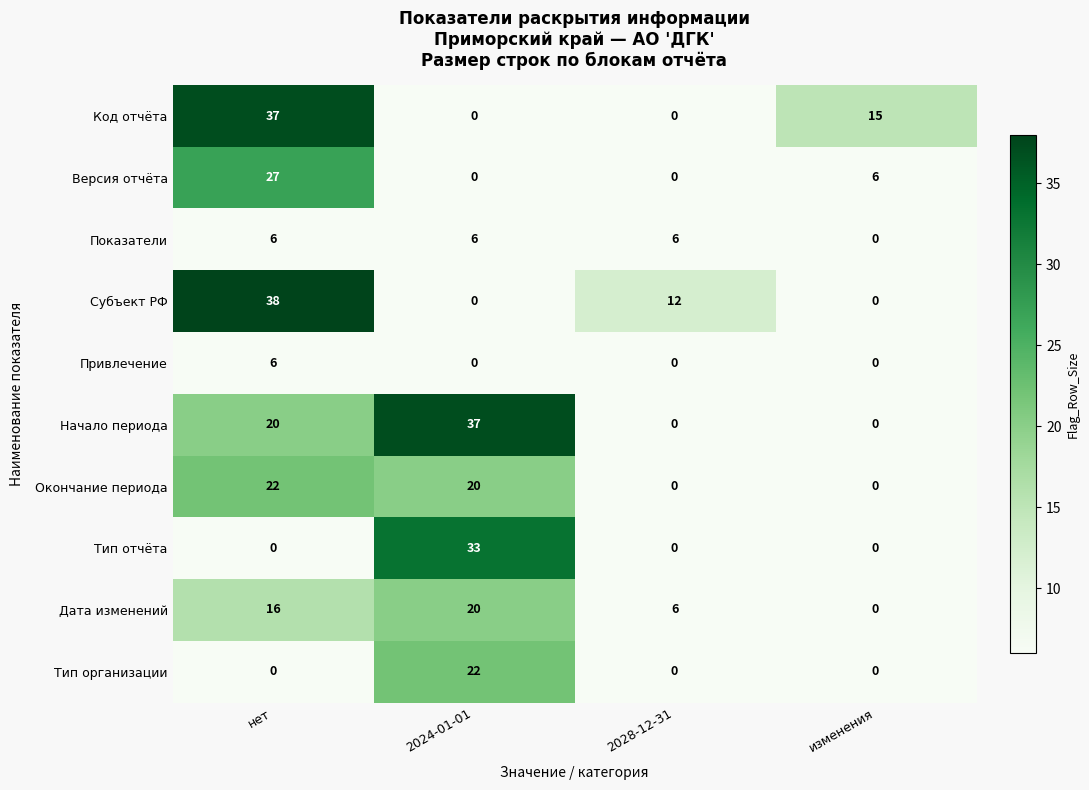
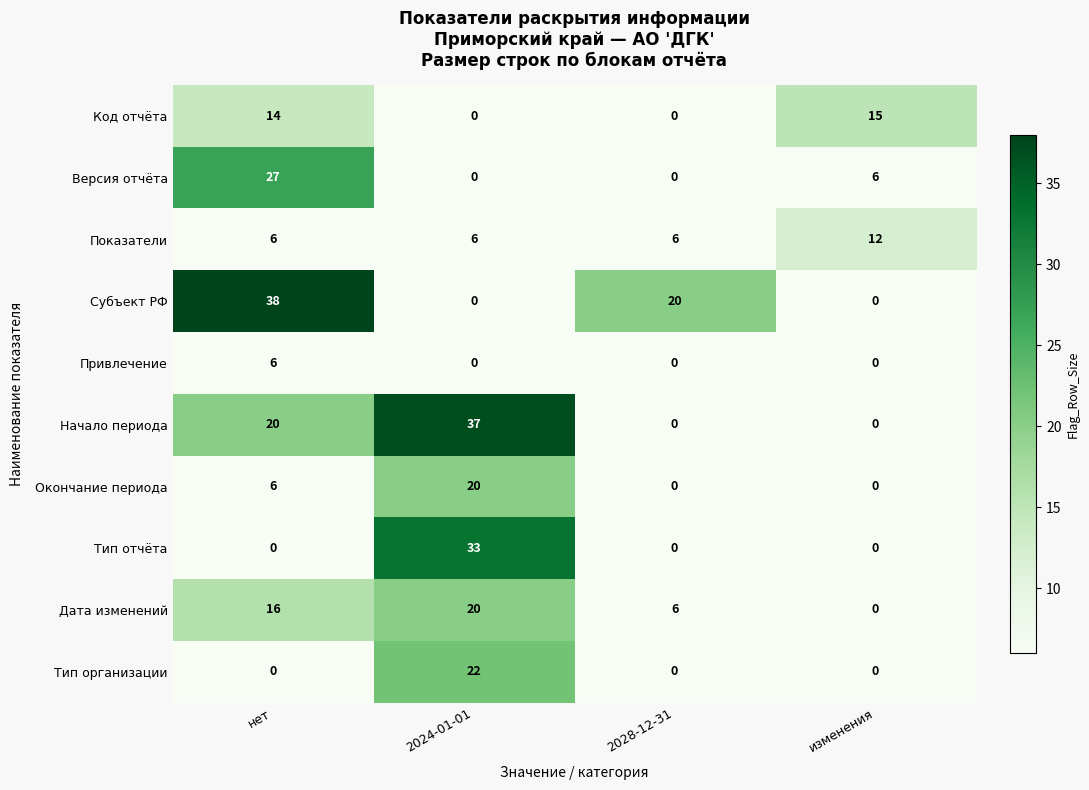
  {
    "Код отчёта": {
-     "нет": 37,
+     "нет": 14,
      "2024-01-01": 0,
      "2028-12-31": 0,
      "изменения": 15
    },
    "Версия отчёта": {
      "нет": 27,
      "2024-01-01": 0,
      "2028-12-31": 0,
      "изменения": 6
    },
    "Показатели": {
      "нет": 6,
      "2024-01-01": 6,
      "2028-12-31": 6,
-     "изменения": 0
+     "изменения": 12
    },
    "Субъект РФ": {
      "нет": 38,
      "2024-01-01": 0,
-     "2028-12-31": 12,
+     "2028-12-31": 20,
      "изменения": 0
    },
    "Привлечение": {
      "нет": 6,
      "2024-01-01": 0,
      "2028-12-31": 0,
      "изменения": 0
    },
    "Начало периода": {
      "нет": 20,
      "2024-01-01": 37,
      "2028-12-31": 0,
      "изменения": 0
    },
    "Окончание периода": {
-     "нет": 22,
+     "нет": 6,
      "2024-01-01": 20,
      "2028-12-31": 0,
      "изменения": 0
    },
    "Тип отчёта": {
      "нет": 0,
      "2024-01-01": 33,
      "2028-12-31": 0,
      "изменения": 0
    },
    "Дата изменений": {
      "нет": 16,
      "2024-01-01": 20,
      "2028-12-31": 6,
      "изменения": 0
    },
    "Тип организации": {
      "нет": 0,
      "2024-01-01": 22,
      "2028-12-31": 0,
      "изменения": 0
    }
  }
